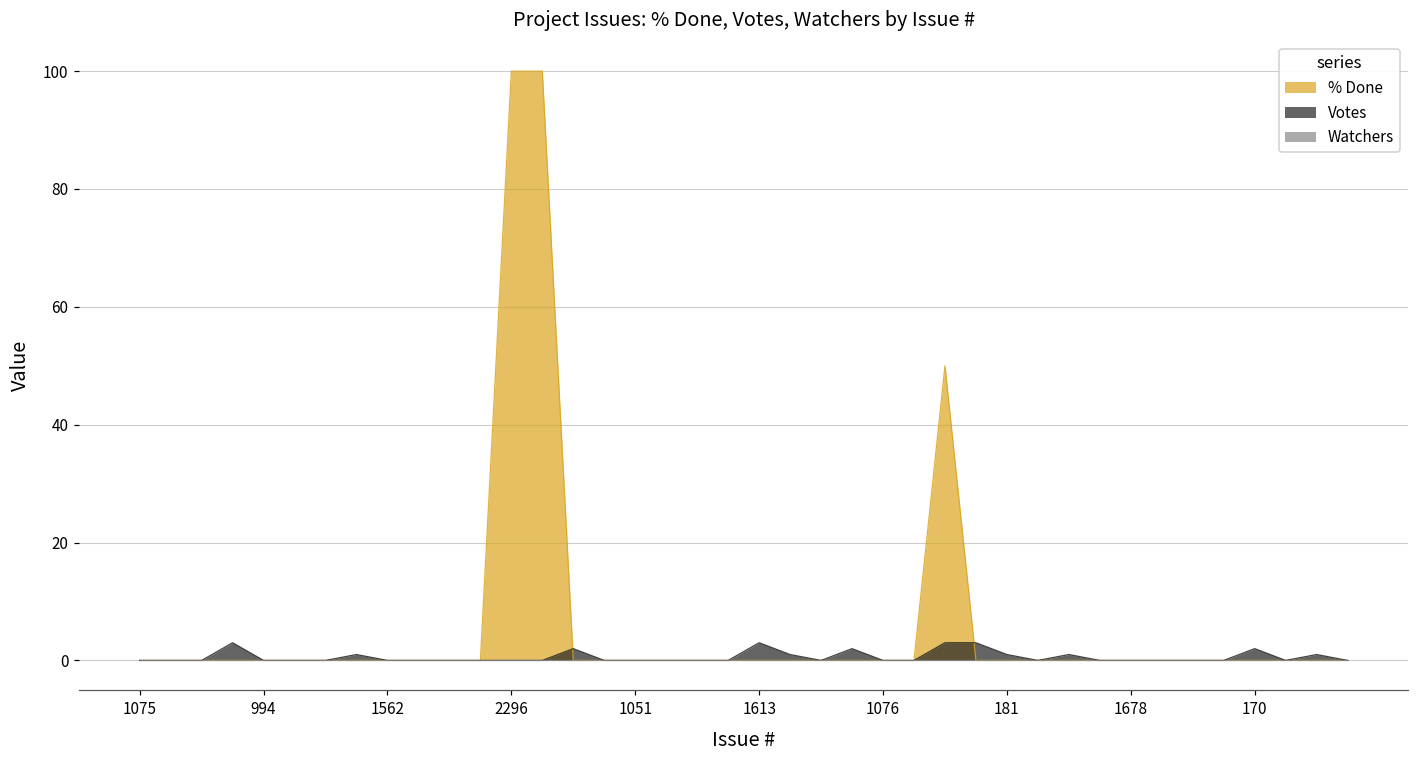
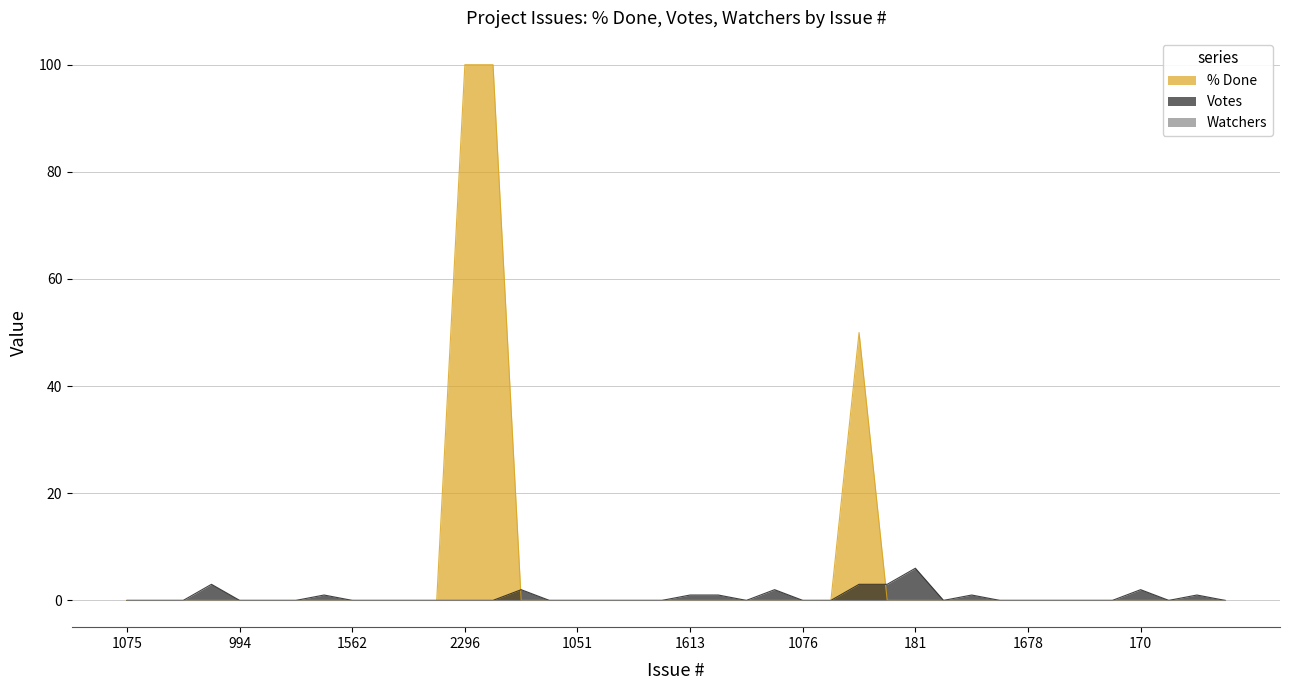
  {
    "% Done": {
      "2296": 100
    },
    "Votes": {
-     "1613": 3,
-     "181": 1,
+     "1613": 1,
+     "181": 6,
      "170": 2
    }
  }
